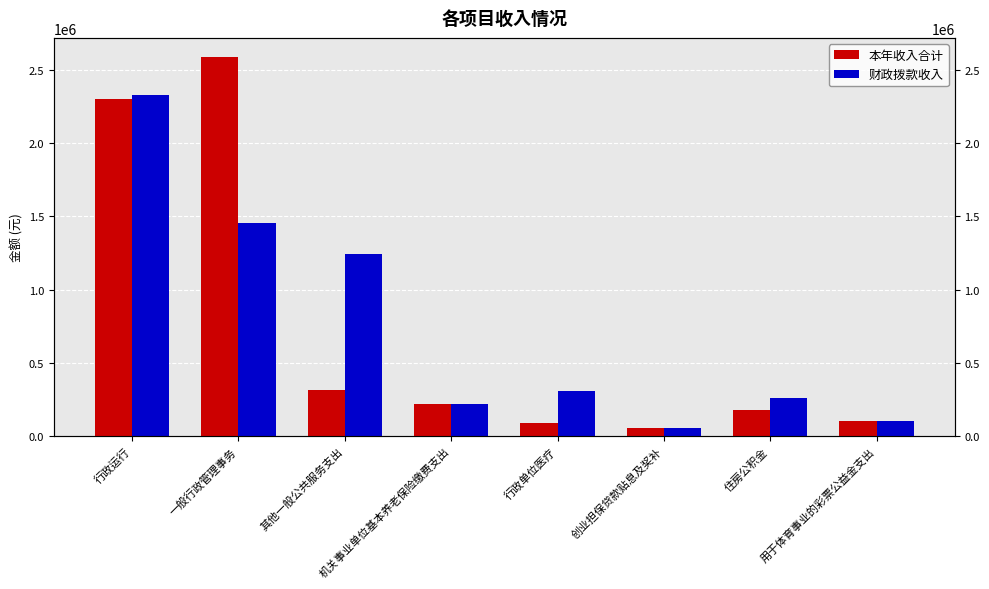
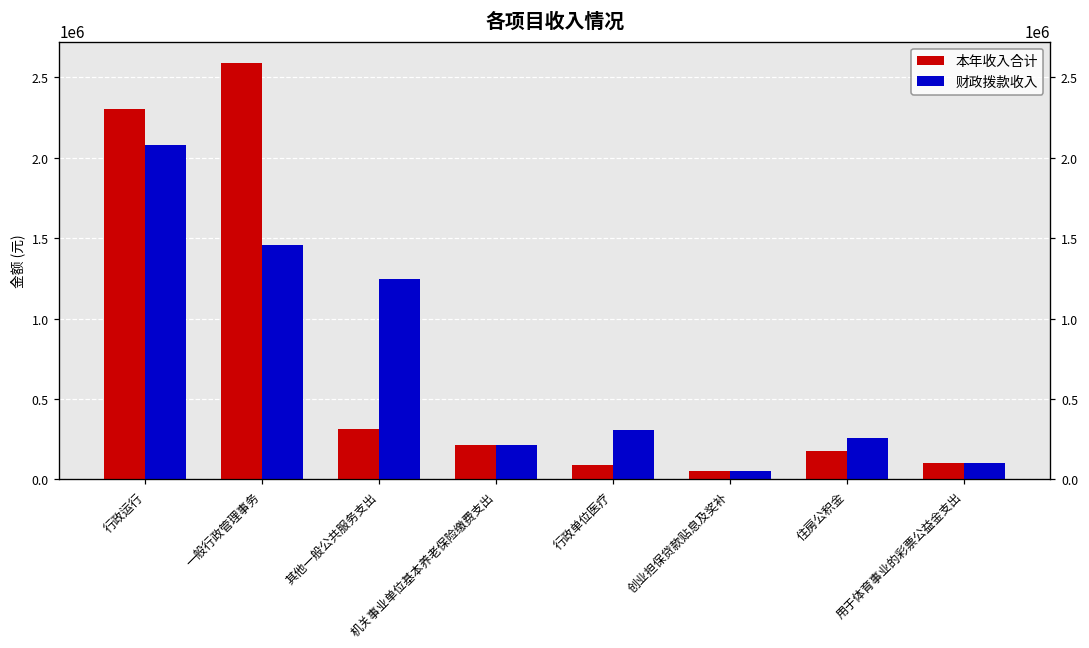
  {
    "本年收入合计": {
      "行政运行": 2300000,
      "一般行政管理事务": 2590000,
      "其他一般公共服务支出": 310000,
      "机关事业单位基本养老保险缴费支出": 220000,
      "行政单位医疗": 90000,
      "创业担保贷款贴息及奖补": 50000,
      "住房公积金": 170000,
      "用于体育事业的彩票公益金支出": 100000
    },
    "财政拨款收入": {
-     "行政运行": 2330000,
+     "行政运行": 2080000,
      "一般行政管理事务": 1460000,
      "其他一般公共服务支出": 1240000,
      "机关事业单位基本养老保险缴费支出": 220000,
      "行政单位医疗": 310000,
      "创业担保贷款贴息及奖补": 50000,
      "住房公积金": 260000,
      "用于体育事业的彩票公益金支出": 100000
    }
  }
